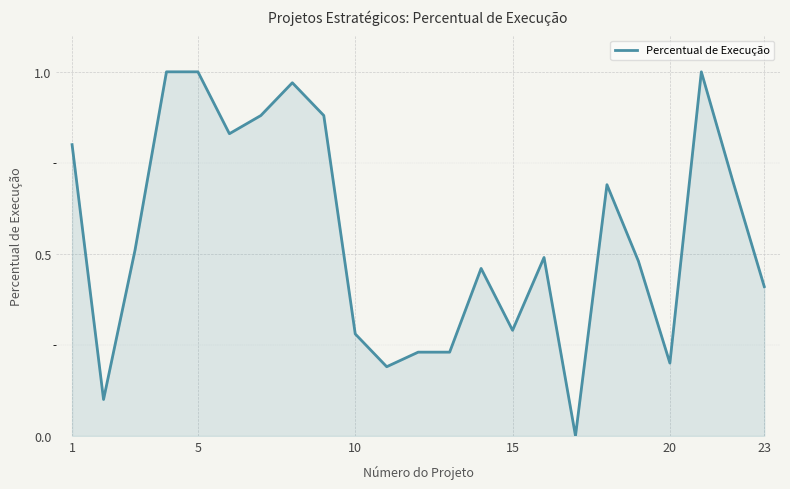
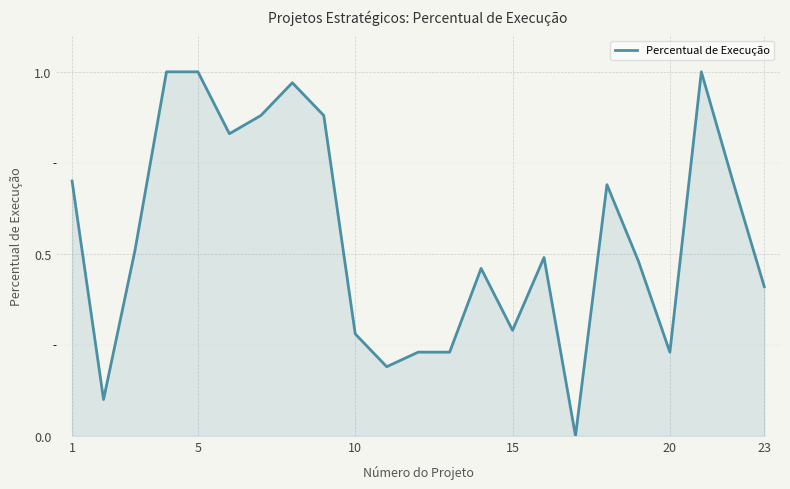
  {
-   "1": 0.8,
+   "1": 0.7,
    "5": 1.00,
    "10": 0.28,
    "15": 0.29,
-   "20": 0.20,
+   "20": 0.23,
    "23": 0.41
  }
